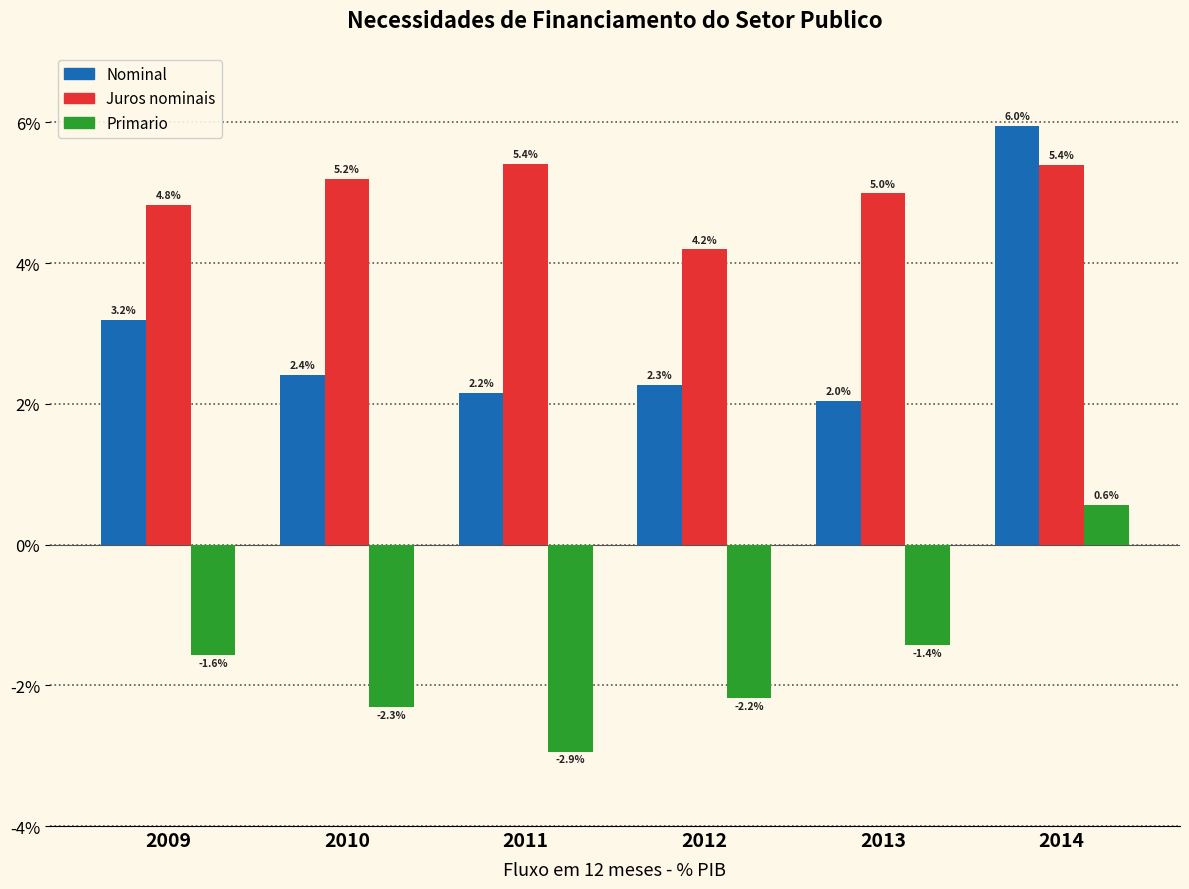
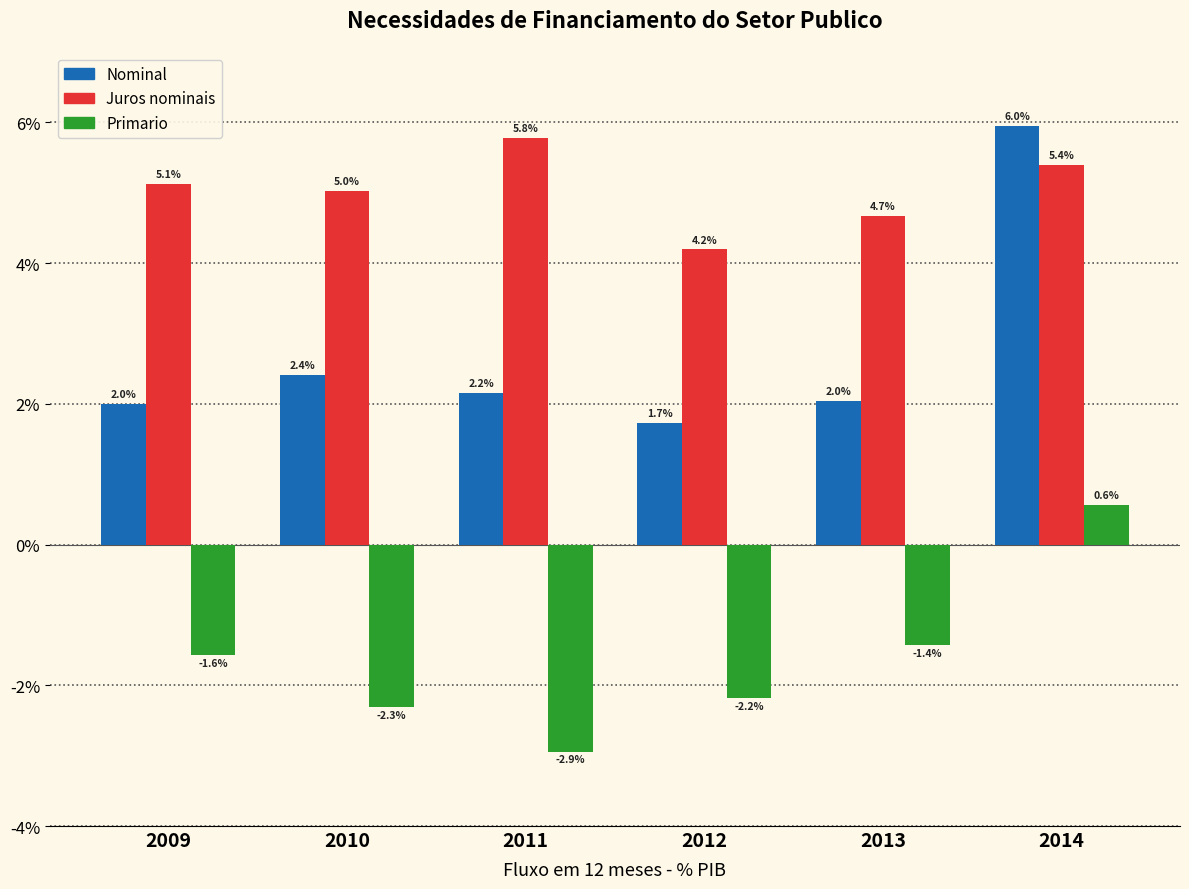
  {
    "Nominal": {
-     "2009": "3.2%",
+     "2009": "2.0%",
      "2010": "2.4%",
      "2011": "2.2%",
-     "2012": "2.3%",
+     "2012": "1.7%",
      "2013": "2.0%",
      "2014": "6.0%"
    },
    "Juros nominais": {
-     "2009": "4.8%",
-     "2010": "5.2%",
-     "2011": "5.4%",
+     "2009": "5.1%",
+     "2010": "5.0%",
+     "2011": "5.8%",
      "2012": "4.2%",
-     "2013": "5.0%",
+     "2013": "4.7%",
      "2014": "5.4%"
    },
    "Primario": {
      "2009": "-1.6%",
      "2010": "-2.3%",
      "2011": "-2.9%",
      "2012": "-2.2%",
      "2013": "-1.4%",
      "2014": "0.6%"
    }
  }
